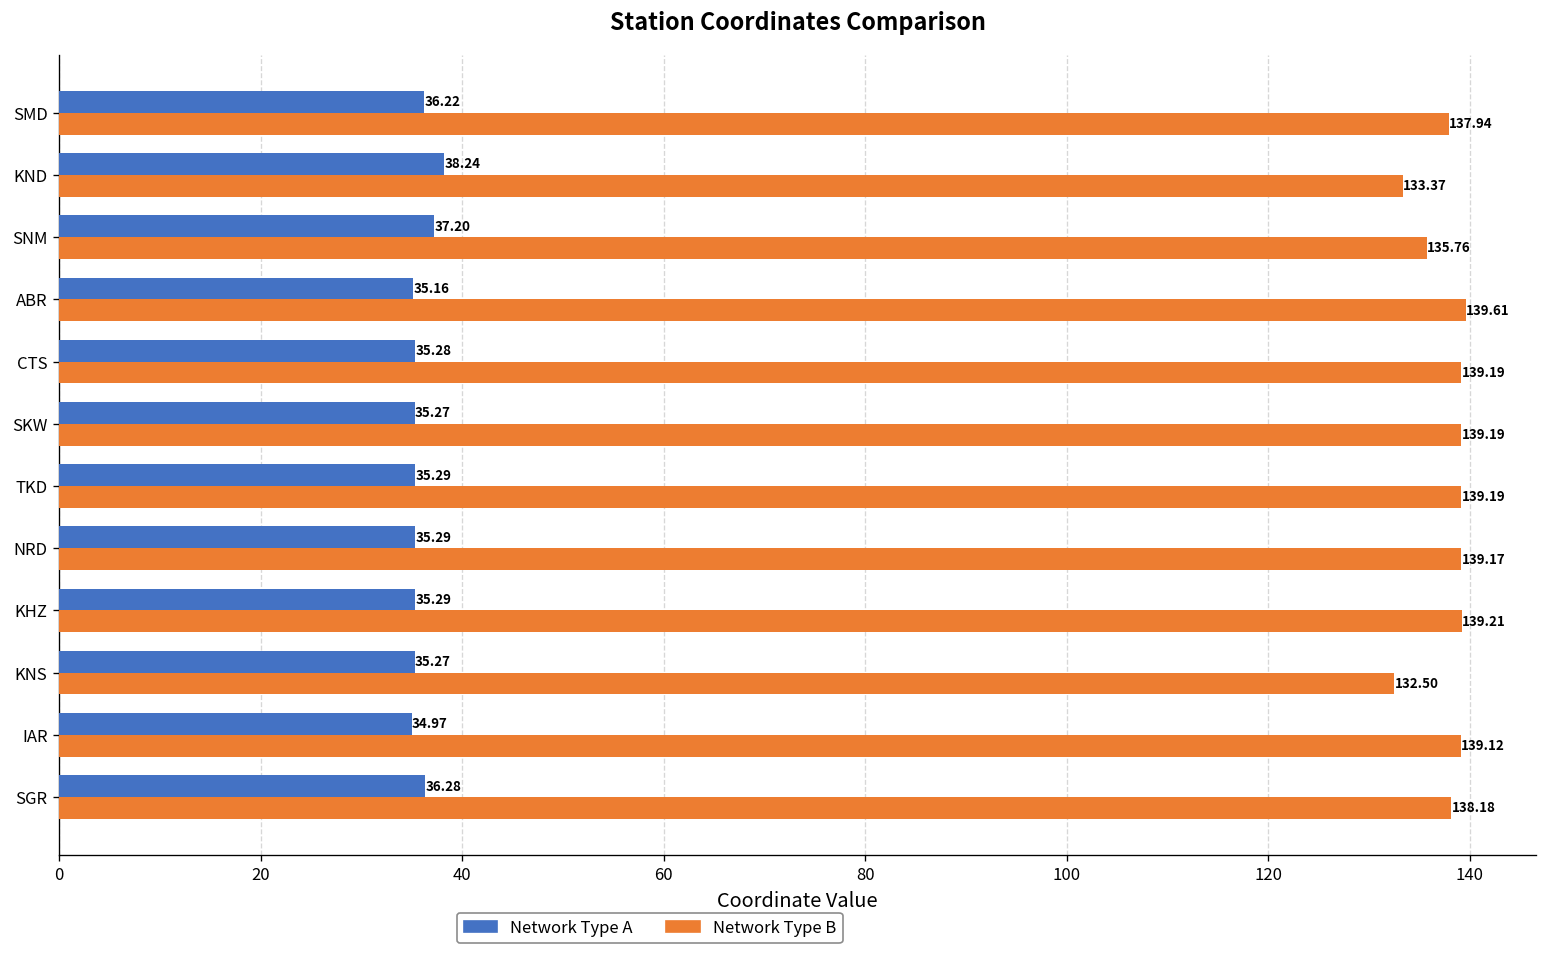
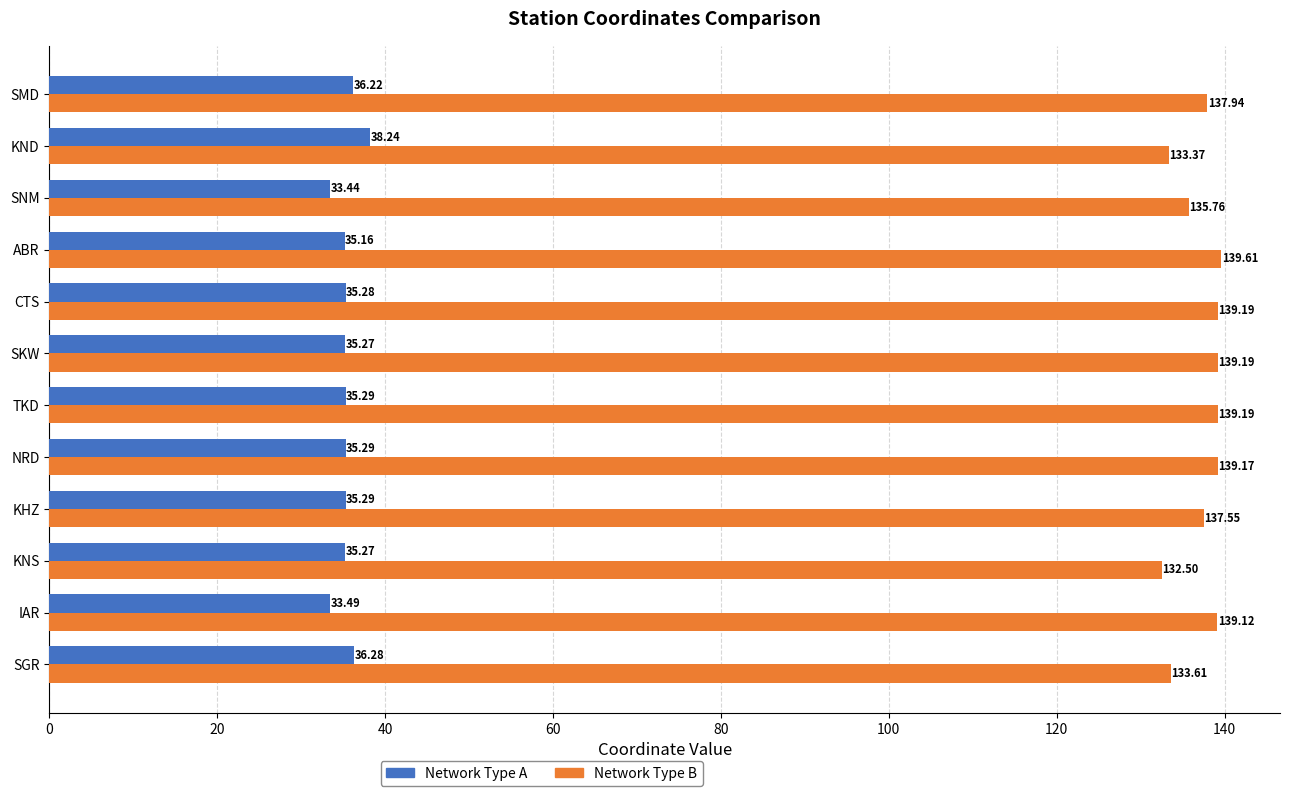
  {
    "Network Type A": {
      "SMD": 36.22,
      "KND": 38.24,
-     "SNM": 37.20,
+     "SNM": 33.44,
      "ABR": 35.16,
      "CTS": 35.28,
      "SKW": 35.27,
      "TKD": 35.29,
      "NRD": 35.29,
      "KHZ": 35.29,
      "KNS": 35.27,
-     "IAR": 34.97,
+     "IAR": 33.49,
      "SGR": 36.28
    },
    "Network Type B": {
      "SMD": 137.94,
      "KND": 133.37,
      "SNM": 135.76,
      "ABR": 139.61,
      "CTS": 139.19,
      "SKW": 139.19,
      "TKD": 139.19,
      "NRD": 139.17,
-     "KHZ": 139.21,
+     "KHZ": 137.55,
      "KNS": 132.50,
      "IAR": 139.12,
-     "SGR": 138.18
+     "SGR": 133.61
    }
  }
